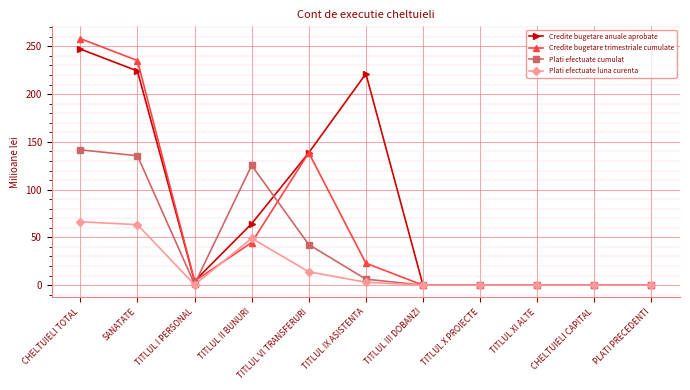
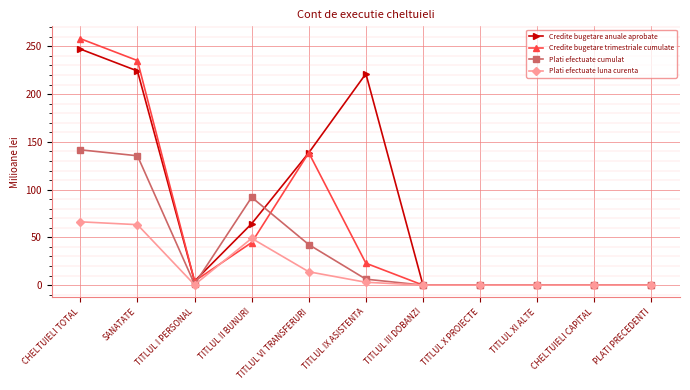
  {
    "Credite bugetare anuale aprobate": {
      "CHELTUIELI TOTAL": 250,
      "SANATATE": 220,
      "TITLUL II BUNURI": 60,
      "TITLUL IX ASISTENTA": 220
    },
    "Credite bugetare trimestriale cumulate": {
      "CHELTUIELI TOTAL": 260,
      "SANATATE": 240,
      "TITLUL II BUNURI": 40,
      "TITLUL IX ASISTENTA": 20
    },
    "Plati efectuate cumulat": {
      "CHELTUIELI TOTAL": 140,
      "SANATATE": 140,
-     "TITLUL II BUNURI": 130,
+     "TITLUL II BUNURI": 90,
      "TITLUL VI TRANSFERURI": 40,
      "TITLUL IX ASISTENTA": 10
    },
    "Plati efectuate luna curenta": {
      "CHELTUIELI TOTAL": 70,
      "SANATATE": 60,
      "TITLUL II BUNURI": 50,
      "TITLUL VI TRANSFERURI": 10,
      "TITLUL IX ASISTENTA": 0
    }
  }
